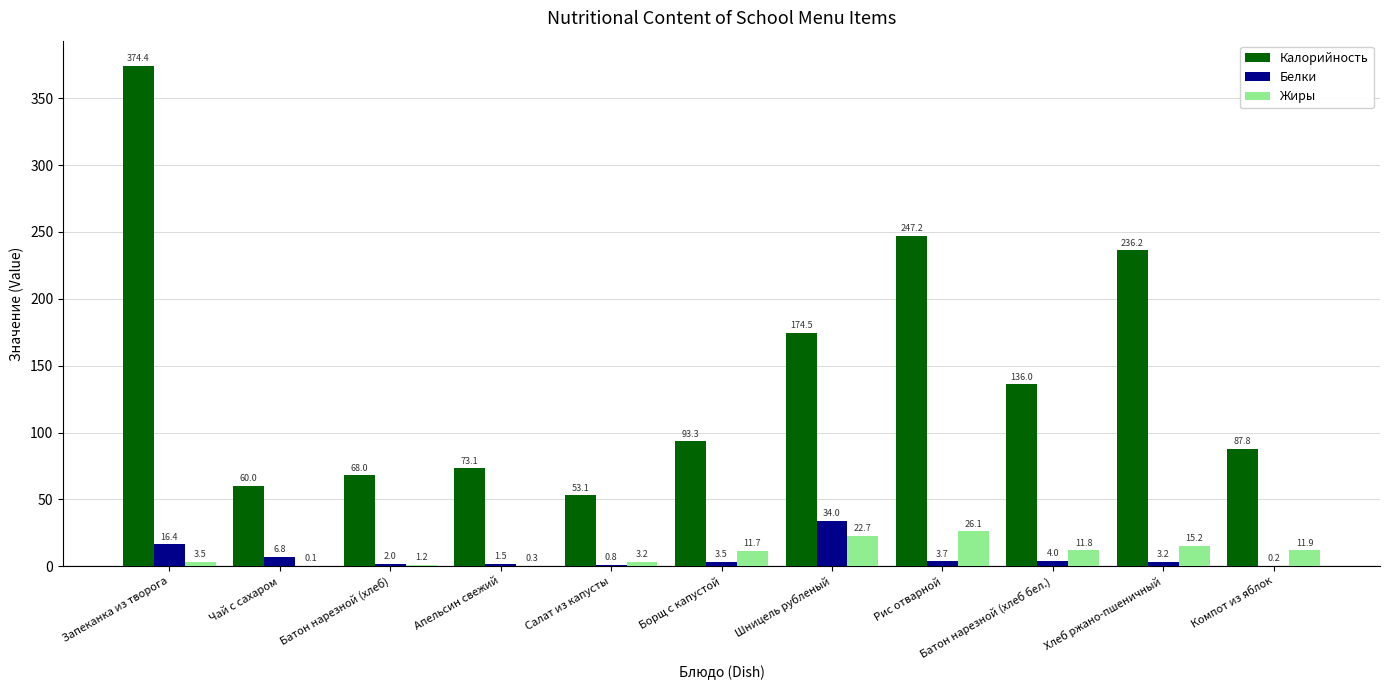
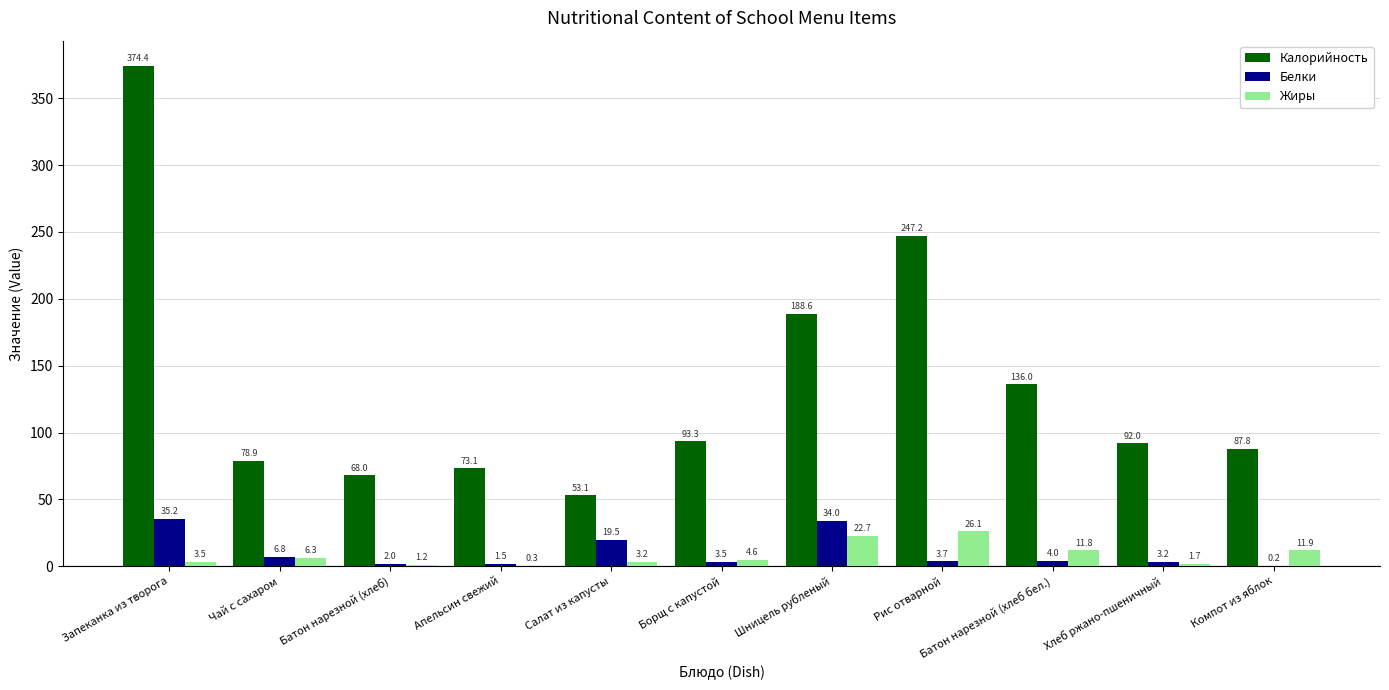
  {
    "Калорийность": {
      "Запеканка из творога": 374.4,
-     "Чай с сахаром": 60.0,
+     "Чай с сахаром": 78.9,
      "Батон нарезной (хлеб)": 68.0,
      "Апельсин свежий": 73.1,
      "Салат из капусты": 53.1,
      "Борщ с капустой": 93.3,
-     "Шницель рубленый": 174.5,
+     "Шницель рубленый": 188.6,
      "Рис отварной": 247.2,
      "Батон нарезной (хлеб бел.)": 136.0,
-     "Хлеб ржано-пшеничный": 236.2,
+     "Хлеб ржано-пшеничный": 92.0,
      "Компот из яблок": 87.8
    },
    "Белки": {
-     "Запеканка из творога": 16.4,
+     "Запеканка из творога": 35.2,
      "Чай с сахаром": 6.8,
      "Батон нарезной (хлеб)": 2.0,
      "Апельсин свежий": 1.5,
-     "Салат из капусты": 0.8,
+     "Салат из капусты": 19.5,
      "Борщ с капустой": 3.5,
      "Шницель рубленый": 34.0,
      "Рис отварной": 3.7,
      "Батон нарезной (хлеб бел.)": 4.0,
      "Хлеб ржано-пшеничный": 3.2,
      "Компот из яблок": 0.2
    },
    "Жиры": {
      "Запеканка из творога": 3.5,
-     "Чай с сахаром": 0.1,
+     "Чай с сахаром": 6.3,
      "Батон нарезной (хлеб)": 1.2,
      "Апельсин свежий": 0.3,
      "Салат из капусты": 3.2,
-     "Борщ с капустой": 11.7,
+     "Борщ с капустой": 4.6,
      "Шницель рубленый": 22.7,
      "Рис отварной": 26.1,
      "Батон нарезной (хлеб бел.)": 11.8,
-     "Хлеб ржано-пшеничный": 15.2,
+     "Хлеб ржано-пшеничный": 1.7,
      "Компот из яблок": 11.9
    }
  }
